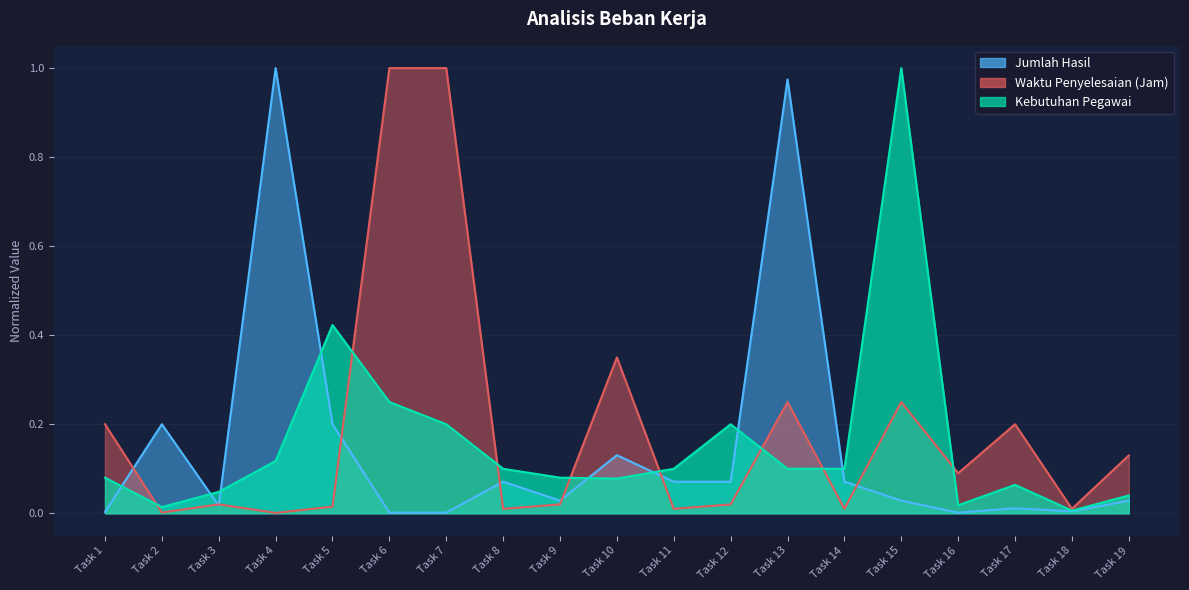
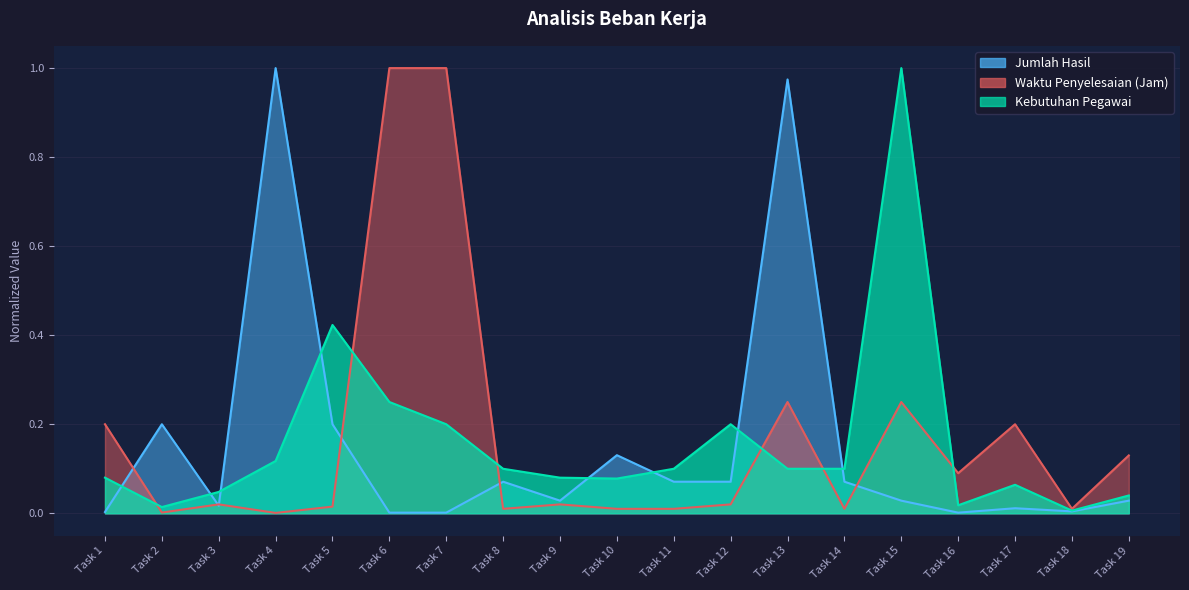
  {
    "Jumlah Hasil": {
      "Task 1": 0.00,
      "Task 2": 0.20,
      "Task 4": 1.00,
      "Task 5": 0.20,
      "Task 6": 0.00,
      "Task 7": 0.00,
      "Task 8": 0.07,
      "Task 9": 0.03,
      "Task 10": 0.13,
      "Task 11": 0.07,
      "Task 12": 0.07,
      "Task 13": 0.97,
      "Task 14": 0.07,
      "Task 15": 0.03,
      "Task 16": 0.00,
      "Task 17": 0.01,
      "Task 19": 0.03
    },
    "Waktu Penyelesaian (Jam)": {
      "Task 1": 0.20,
      "Task 2": 0.00,
      "Task 4": 0.00,
      "Task 5": 0.02,
      "Task 6": 1.00,
      "Task 7": 1.00,
      "Task 8": 0.01,
      "Task 9": 0.02,
-     "Task 10": 0.35,
+     "Task 10": 0.01,
      "Task 11": 0.01,
      "Task 12": 0.02,
      "Task 13": 0.25,
      "Task 14": 0.01,
      "Task 15": 0.25,
      "Task 16": 0.09,
      "Task 17": 0.20,
      "Task 19": 0.13
    },
    "Kebutuhan Pegawai": {
      "Task 1": 0.08,
      "Task 2": 0.01,
      "Task 3": 0.05,
      "Task 4": 0.12,
      "Task 5": 0.42,
      "Task 6": 0.25,
      "Task 7": 0.20,
      "Task 8": 0.10,
      "Task 9": 0.08,
      "Task 10": 0.08,
      "Task 11": 0.10,
      "Task 12": 0.20,
      "Task 13": 0.10,
      "Task 14": 0.10,
      "Task 15": 1.00,
      "Task 16": 0.02,
      "Task 17": 0.06,
      "Task 19": 0.04
    }
  }
